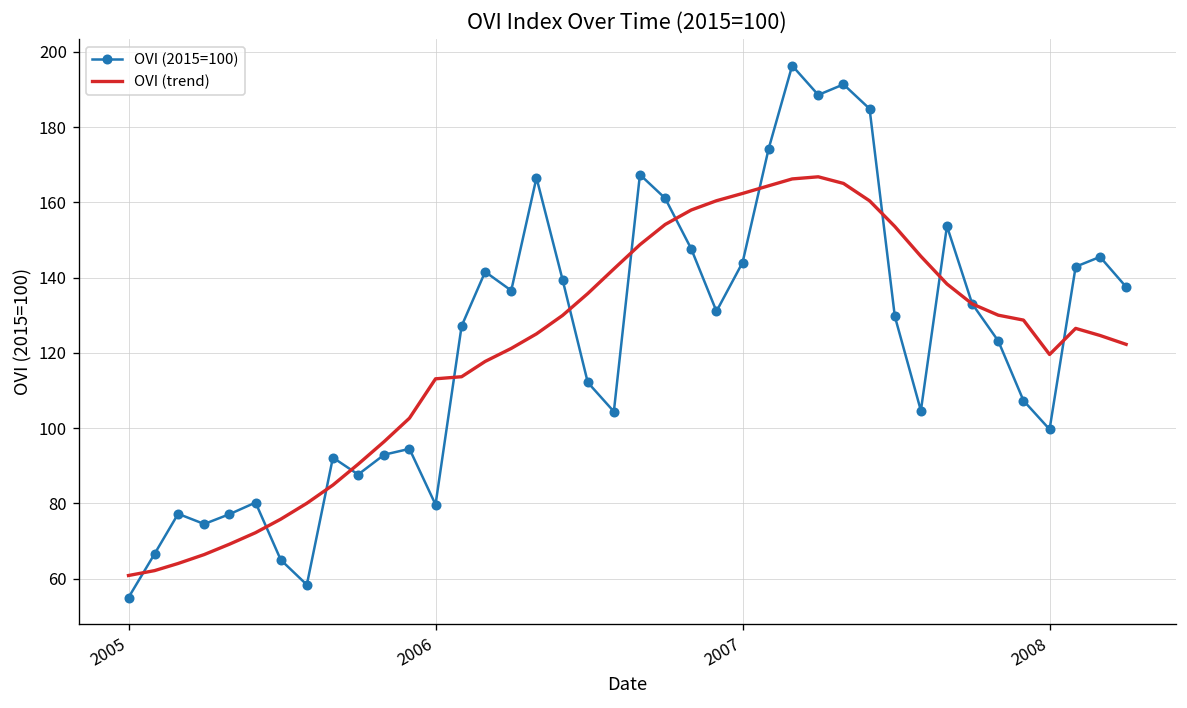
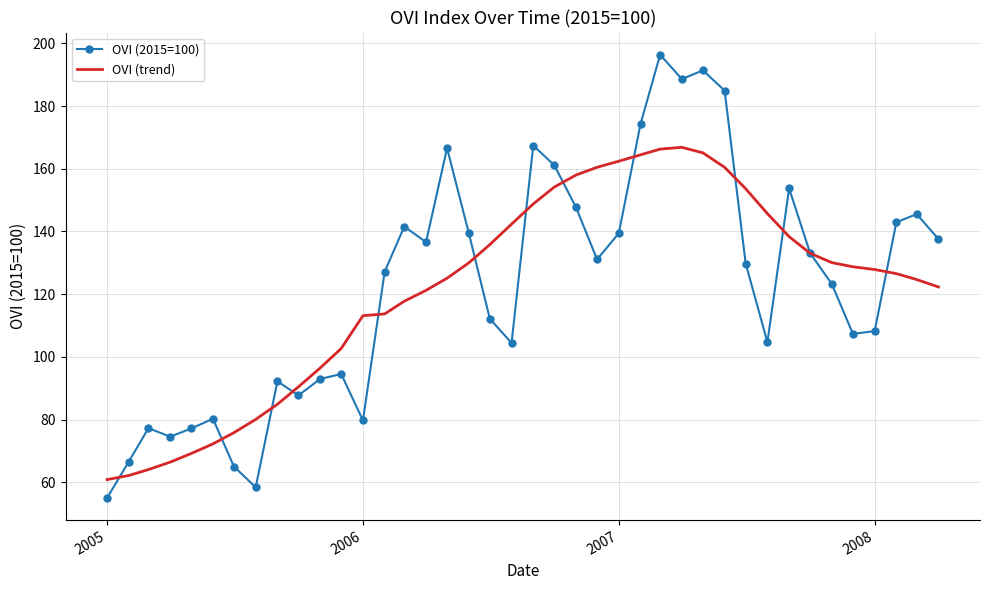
  {
    "OVI (2015=100)": {
      "2005": 55,
      "2006": 80,
-     "2007": 144,
-     "2008": 100
+     "2007": 139,
+     "2008": 108
    },
    "OVI (trend)": {
      "2005": 61,
      "2006": 113,
      "2007": 162,
-     "2008": 120
+     "2008": 128
    }
  }
